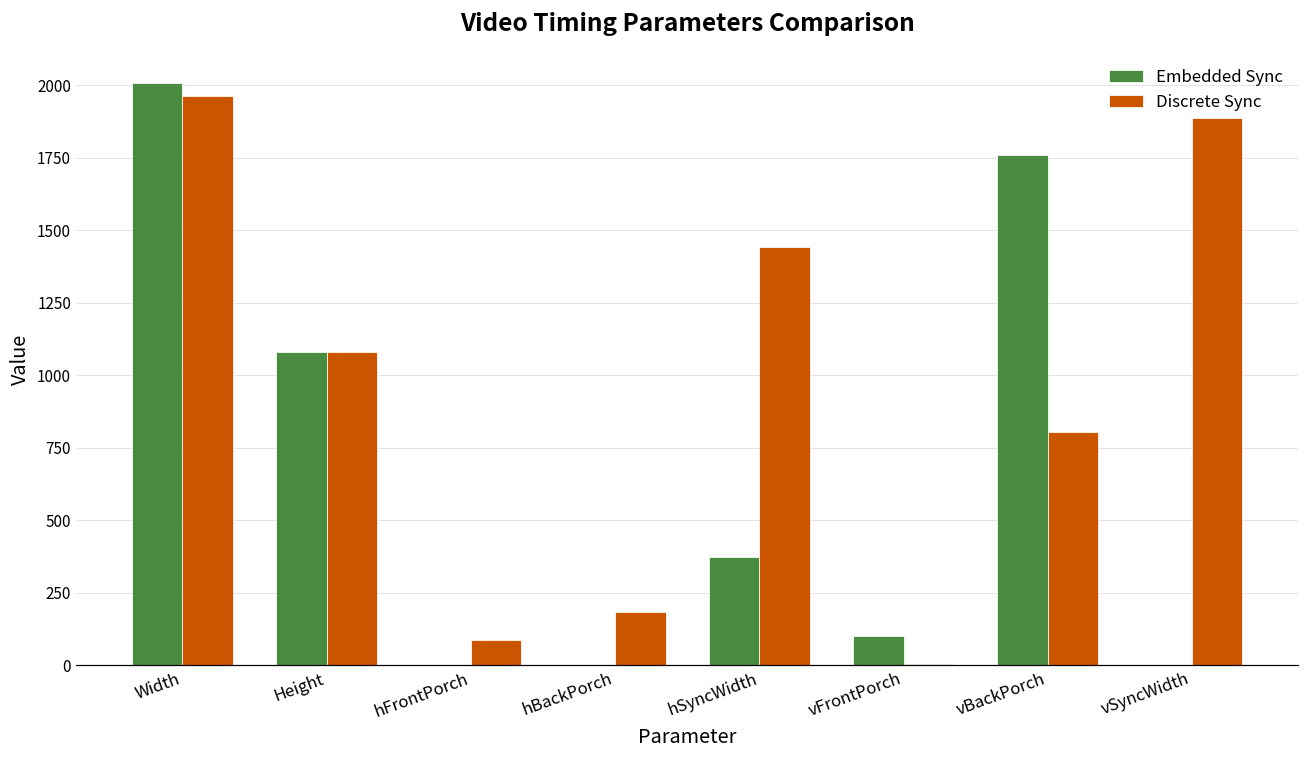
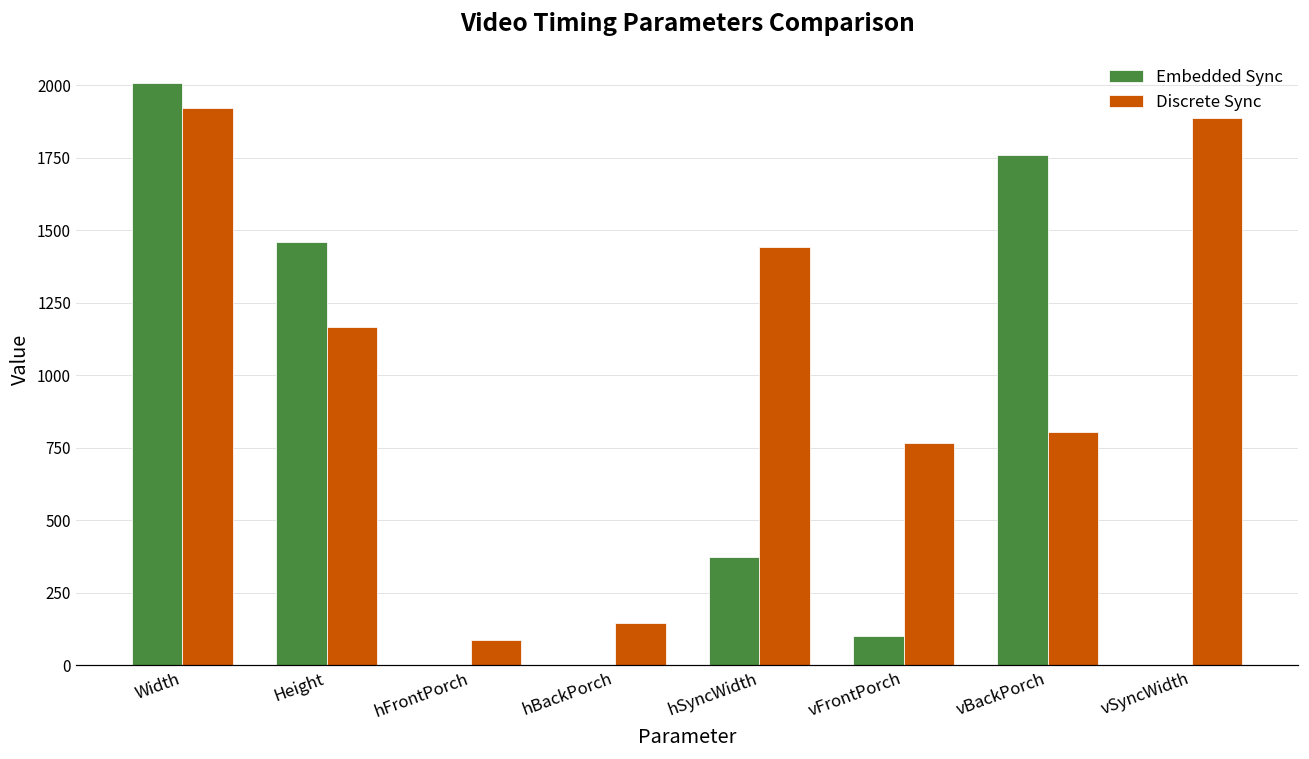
  {
    "Embedded Sync": {
      "Width": 2010,
-     "Height": 1080,
+     "Height": 1460,
      "hFrontPorch": 0,
      "hBackPorch": 0,
      "hSyncWidth": 380,
      "vFrontPorch": 100,
      "vBackPorch": 1760,
      "vSyncWidth": 0
    },
    "Discrete Sync": {
-     "Width": 1960,
-     "Height": 1080,
+     "Width": 1920,
+     "Height": 1170,
      "hFrontPorch": 90,
-     "hBackPorch": 180,
+     "hBackPorch": 150,
      "hSyncWidth": 1440,
-     "vFrontPorch": 0,
+     "vFrontPorch": 770,
      "vBackPorch": 810,
      "vSyncWidth": 1890
    }
  }
